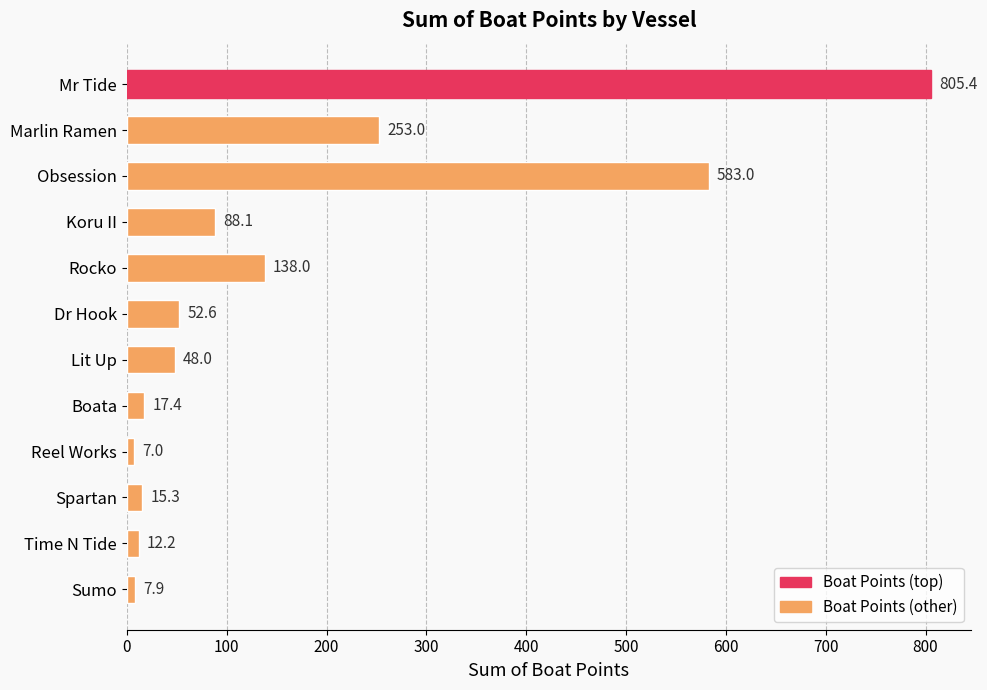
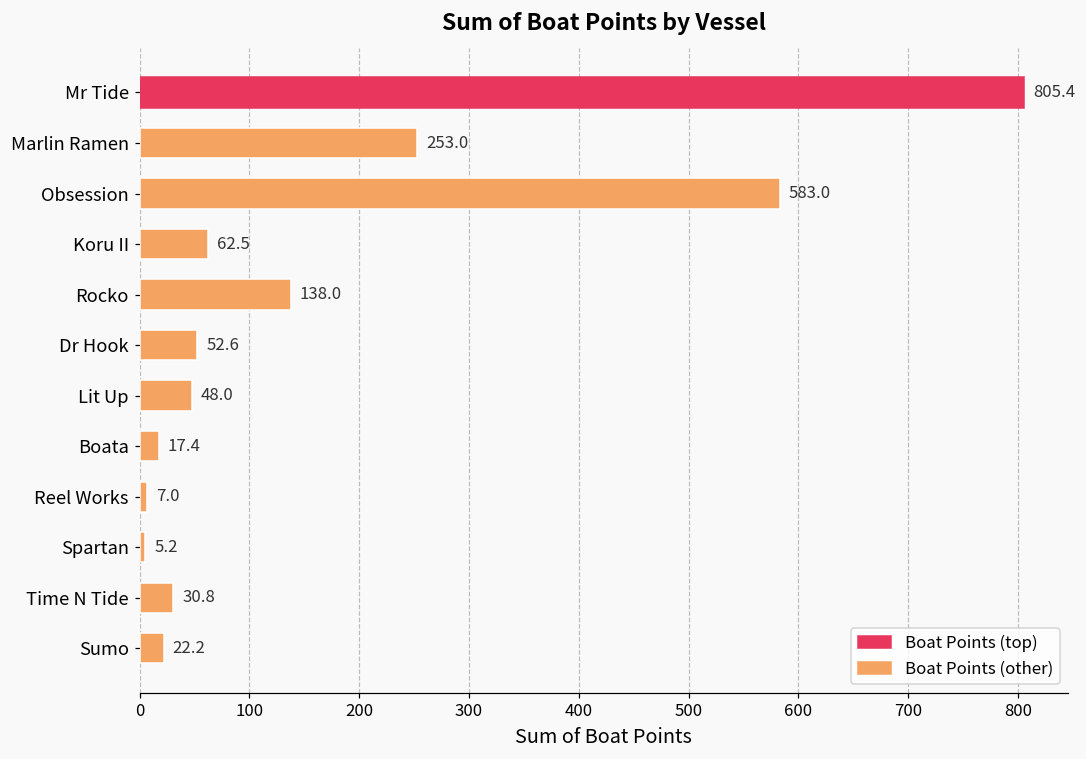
  {
    "Mr Tide": 805.4,
    "Marlin Ramen": 253.0,
    "Obsession": 583.0,
-   "Koru II": 88.1,
+   "Koru II": 62.5,
    "Rocko": 138.0,
    "Dr Hook": 52.6,
    "Lit Up": 48.0,
    "Boata": 17.4,
    "Reel Works": 7.0,
-   "Spartan": 15.3,
-   "Time N Tide": 12.2,
-   "Sumo": 7.9
+   "Spartan": 5.2,
+   "Time N Tide": 30.8,
+   "Sumo": 22.2
  }
